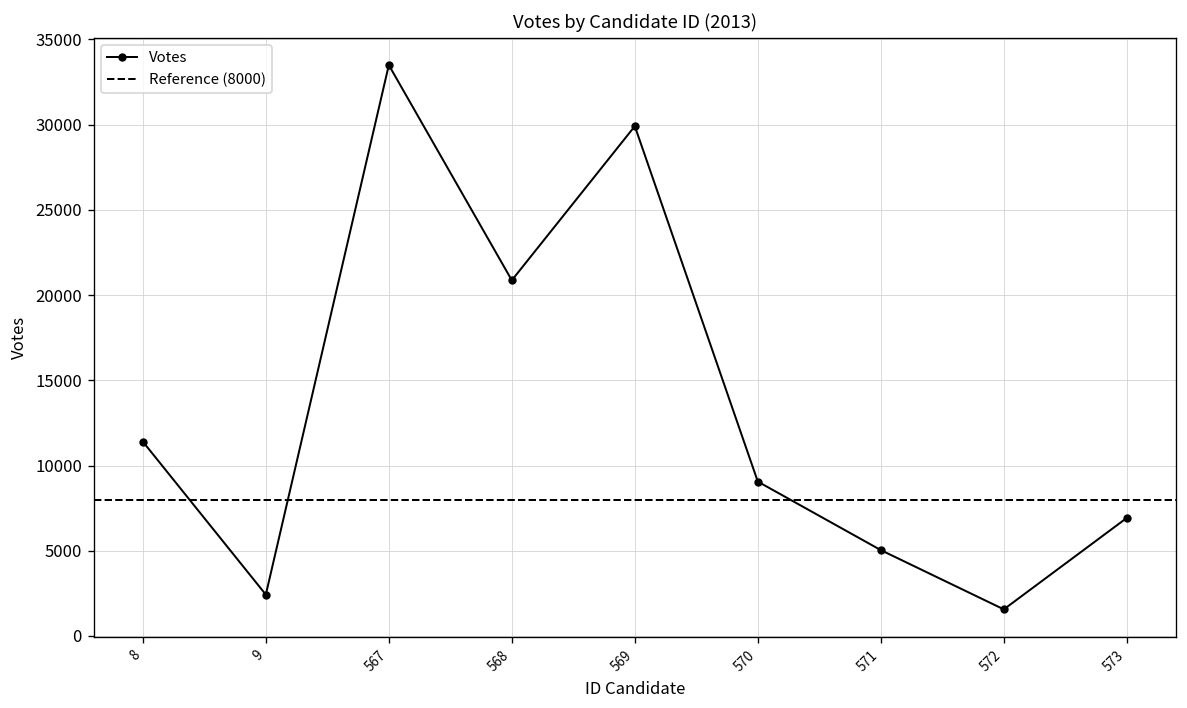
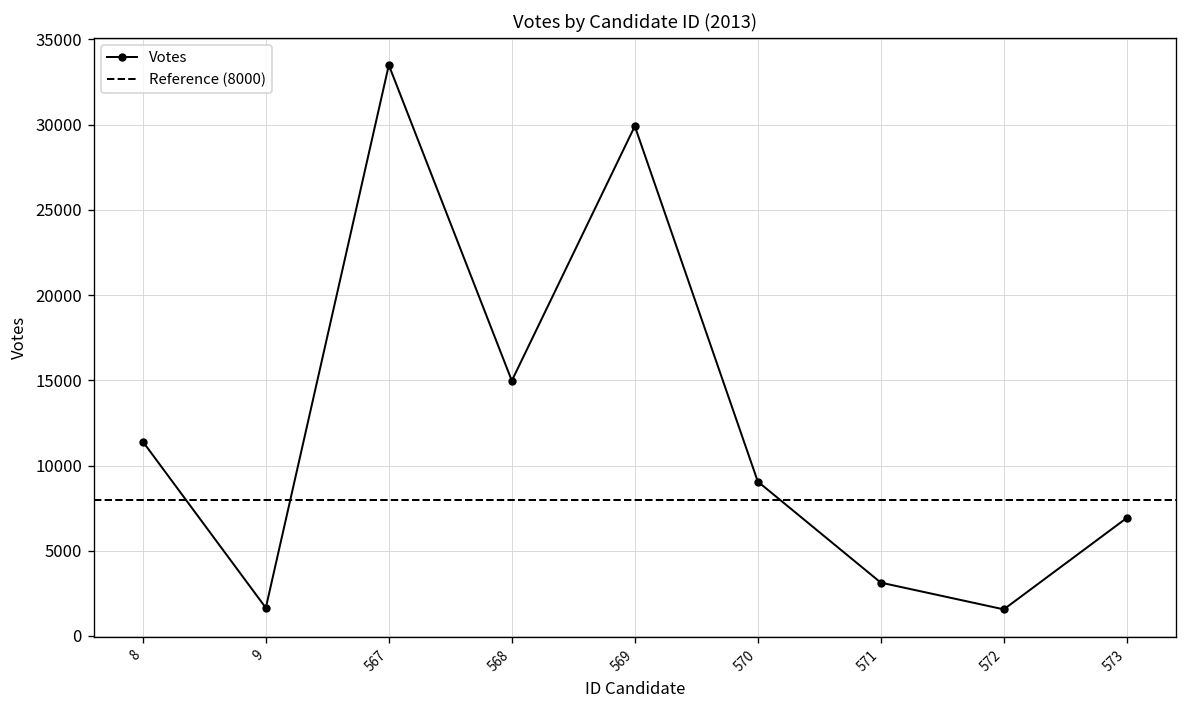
  {
    "8": 11400,
-   "9": 2400,
+   "9": 1600,
    "567": 33500,
-   "568": 20900,
+   "568": 15000,
    "569": 29900,
    "570": 9100,
-   "571": 5000,
+   "571": 3100,
    "572": 1600,
    "573": 6900
  }
